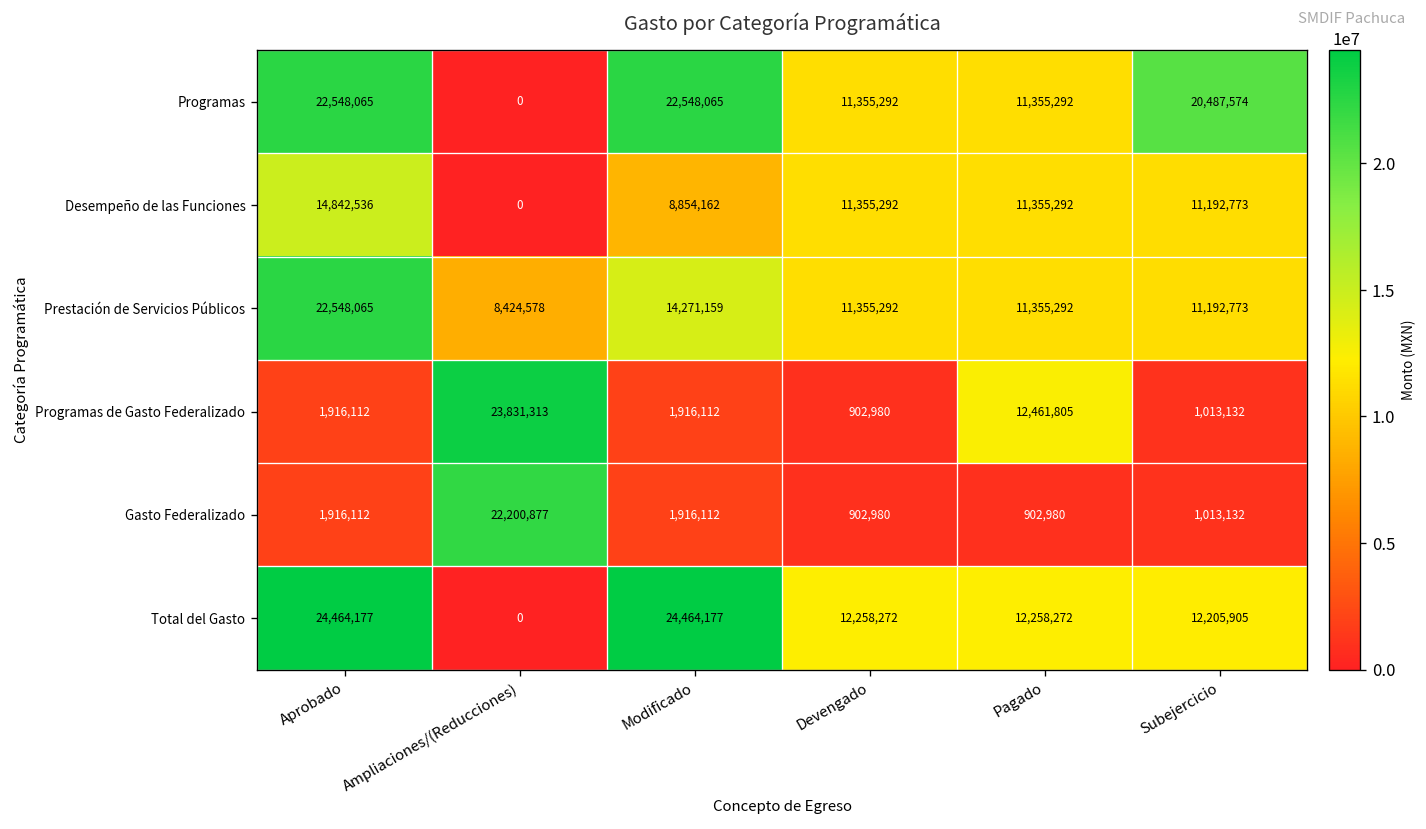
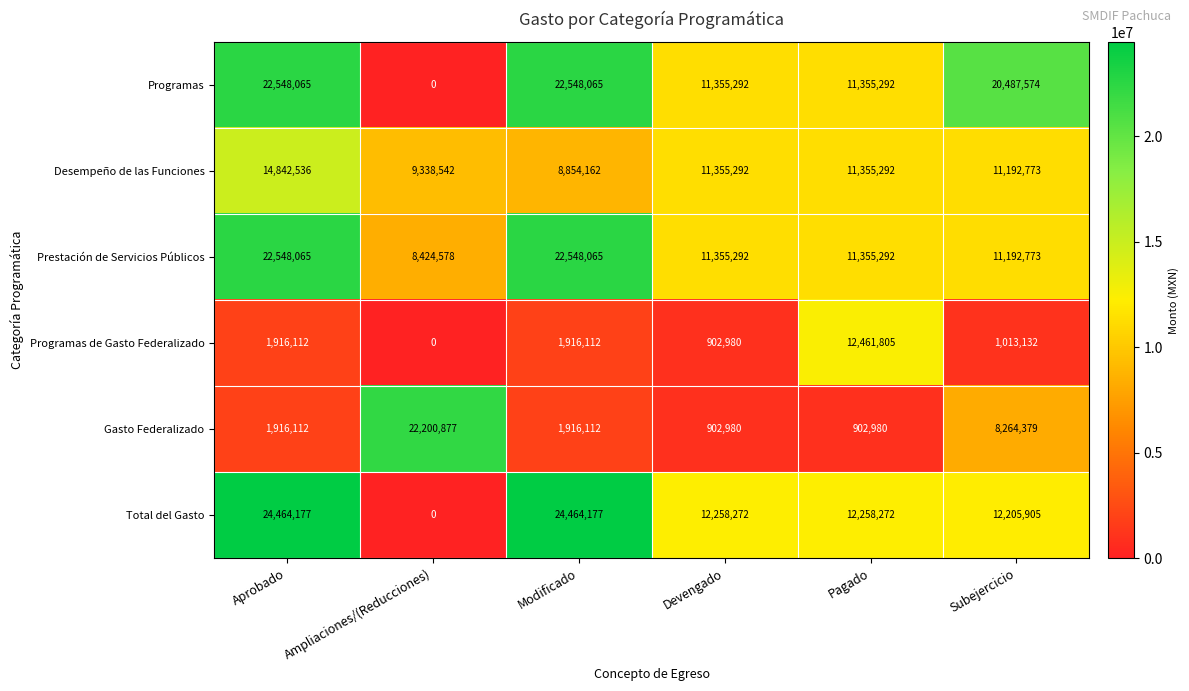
  {
    "Programas": {
      "Aprobado": "22,548,065",
      "Ampliaciones/(Reducciones)": "0",
      "Modificado": "22,548,065",
      "Devengado": "11,355,292",
      "Pagado": "11,355,292",
      "Subejercicio": "20,487,574"
    },
    "Desempeño de las Funciones": {
      "Aprobado": "14,842,536",
-     "Ampliaciones/(Reducciones)": "0",
+     "Ampliaciones/(Reducciones)": "9,338,542",
      "Modificado": "8,854,162",
      "Devengado": "11,355,292",
      "Pagado": "11,355,292",
      "Subejercicio": "11,192,773"
    },
    "Prestación de Servicios Públicos": {
      "Aprobado": "22,548,065",
      "Ampliaciones/(Reducciones)": "8,424,578",
-     "Modificado": "14,271,159",
+     "Modificado": "22,548,065",
      "Devengado": "11,355,292",
      "Pagado": "11,355,292",
      "Subejercicio": "11,192,773"
    },
    "Programas de Gasto Federalizado": {
      "Aprobado": "1,916,112",
-     "Ampliaciones/(Reducciones)": "23,831,313",
+     "Ampliaciones/(Reducciones)": "0",
      "Modificado": "1,916,112",
      "Devengado": "902,980",
      "Pagado": "12,461,805",
      "Subejercicio": "1,013,132"
    },
    "Gasto Federalizado": {
      "Aprobado": "1,916,112",
      "Ampliaciones/(Reducciones)": "22,200,877",
      "Modificado": "1,916,112",
      "Devengado": "902,980",
      "Pagado": "902,980",
-     "Subejercicio": "1,013,132"
+     "Subejercicio": "8,264,379"
    },
    "Total del Gasto": {
      "Aprobado": "24,464,177",
      "Ampliaciones/(Reducciones)": "0",
      "Modificado": "24,464,177",
      "Devengado": "12,258,272",
      "Pagado": "12,258,272",
      "Subejercicio": "12,205,905"
    }
  }
